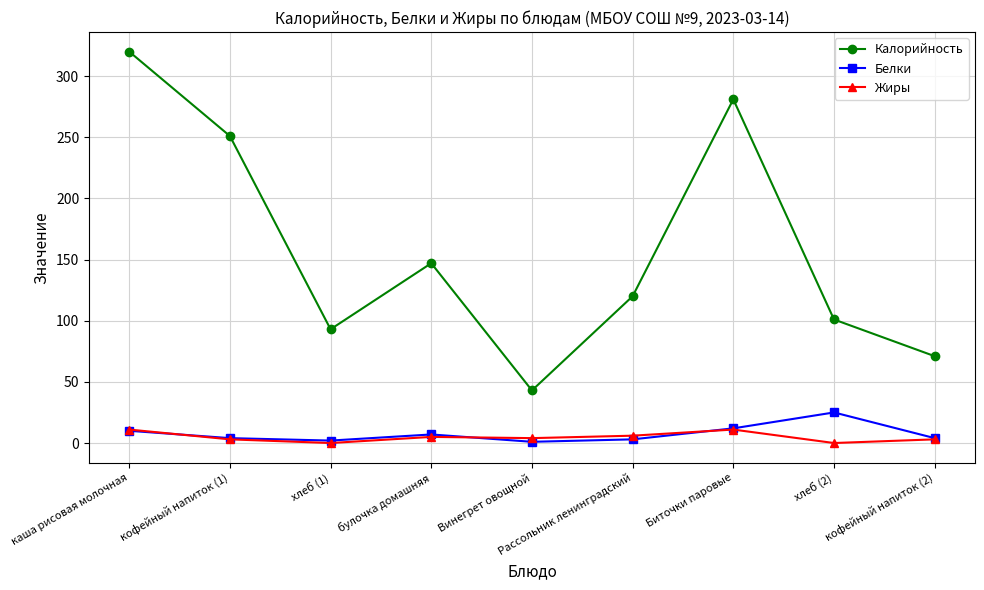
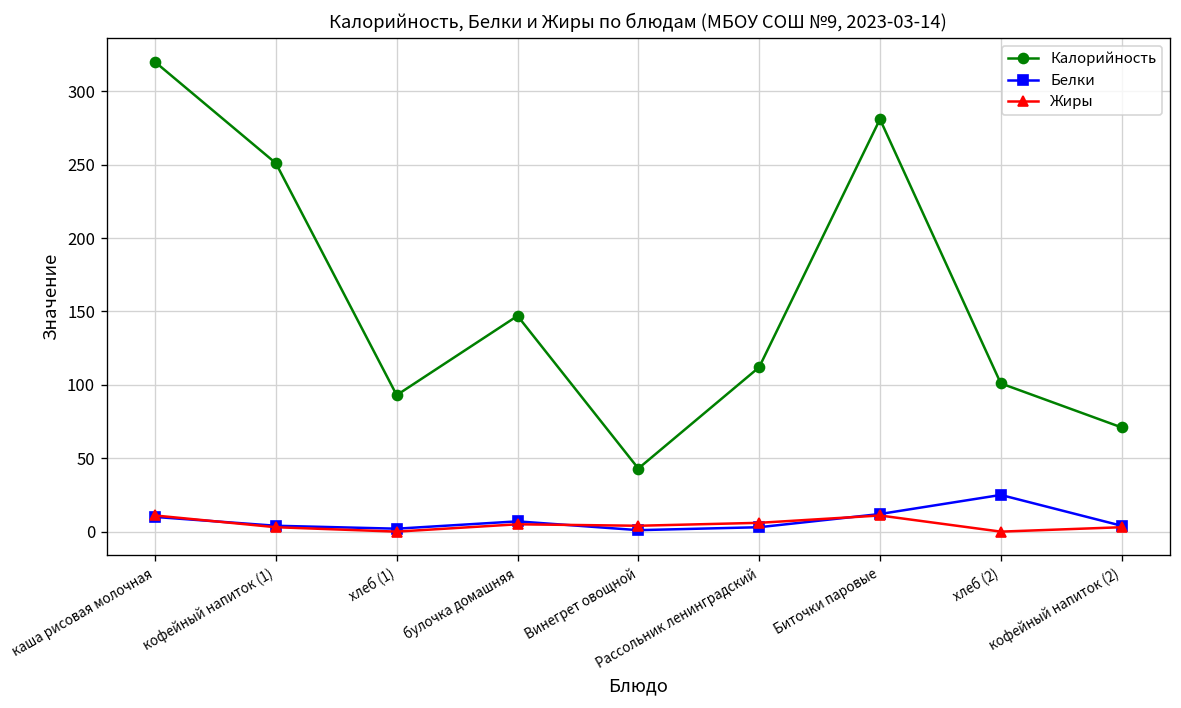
  {
    "Калорийность": {
      "каша рисовая молочная": 320,
      "кофейный напиток (1)": 251,
      "хлеб (1)": 93,
      "булочка домашняя": 147,
      "Винегрет овощной": 43,
-     "Рассольник ленинградский": 120,
+     "Рассольник ленинградский": 112,
      "Биточки паровые": 281,
      "хлеб (2)": 101,
      "кофейный напиток (2)": 71
    },
    "Белки": {
      "Винегрет овощной": 1,
      "Рассольник ленинградский": 3,
      "хлеб (2)": 25
    },
    "Жиры": {
      "Винегрет овощной": 4,
      "Рассольник ленинградский": 6,
      "хлеб (2)": 0
    }
  }
